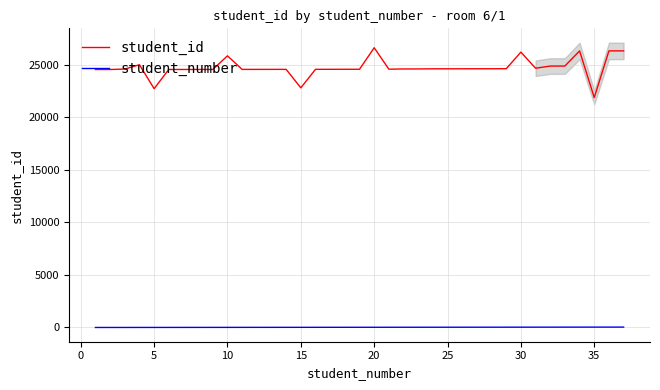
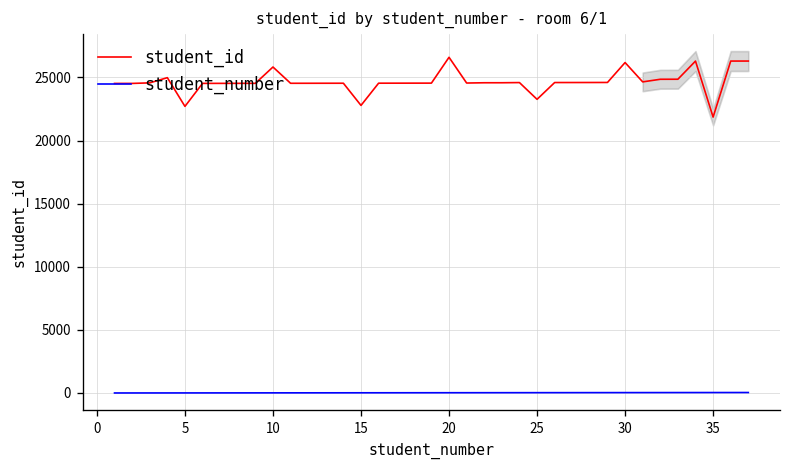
  {
    "student_id": {
      "5": 22700,
      "10": 25800,
      "15": 22800,
      "20": 26600,
-     "25": 24600,
+     "25": 23300,
      "30": 26200,
      "35": 21900
    },
    "student_number": {
      "5": 0,
      "10": 0,
      "15": 0,
      "20": 0,
      "25": 0,
      "30": 0,
      "35": 0
    }
  }
